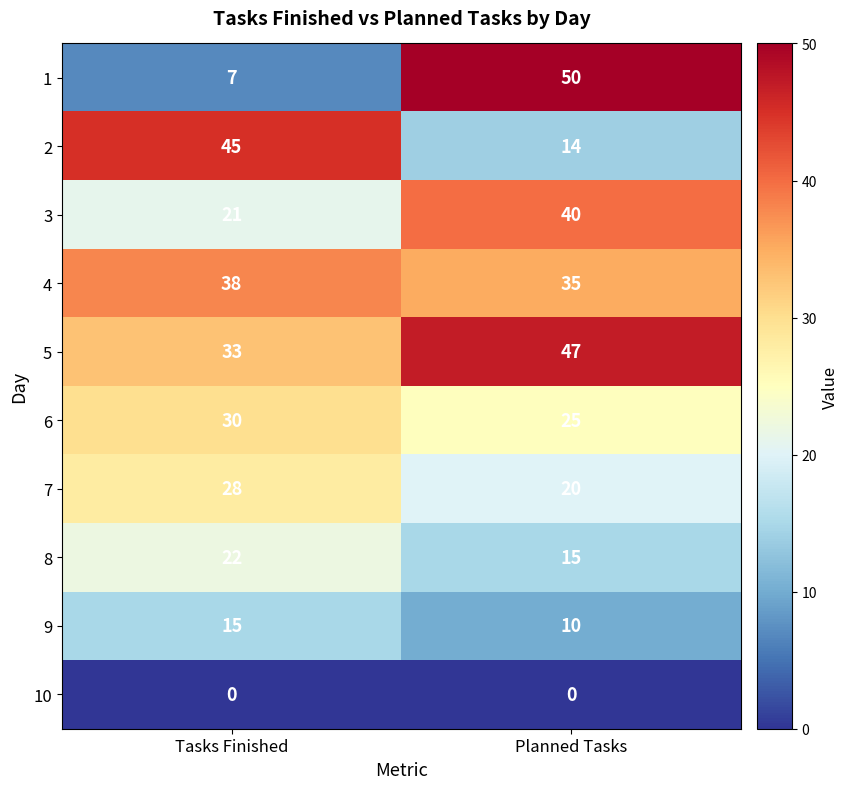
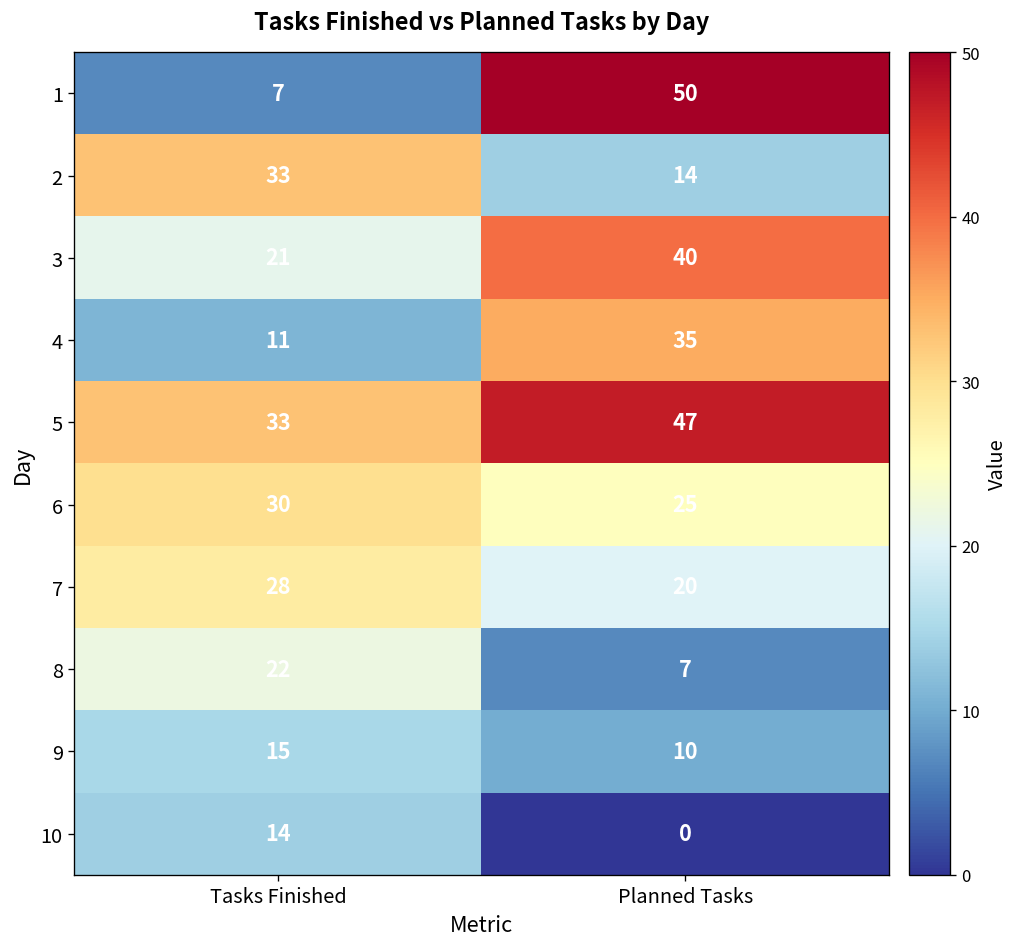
  {
    "1": {
      "Tasks Finished": 7,
      "Planned Tasks": 50
    },
    "2": {
-     "Tasks Finished": 45,
+     "Tasks Finished": 33,
      "Planned Tasks": 14
    },
    "3": {
      "Planned Tasks": 40
    },
    "4": {
-     "Tasks Finished": 38,
+     "Tasks Finished": 11,
      "Planned Tasks": 35
    },
    "5": {
      "Tasks Finished": 33,
      "Planned Tasks": 47
    },
    "6": {
      "Tasks Finished": 30,
      "Planned Tasks": 25
    },
    "7": {
      "Tasks Finished": 28
    },
    "8": {
-     "Planned Tasks": 15
+     "Planned Tasks": 7
    },
    "9": {
      "Tasks Finished": 15,
      "Planned Tasks": 10
    },
    "10": {
-     "Tasks Finished": 0,
+     "Tasks Finished": 14,
      "Planned Tasks": 0
    }
  }
